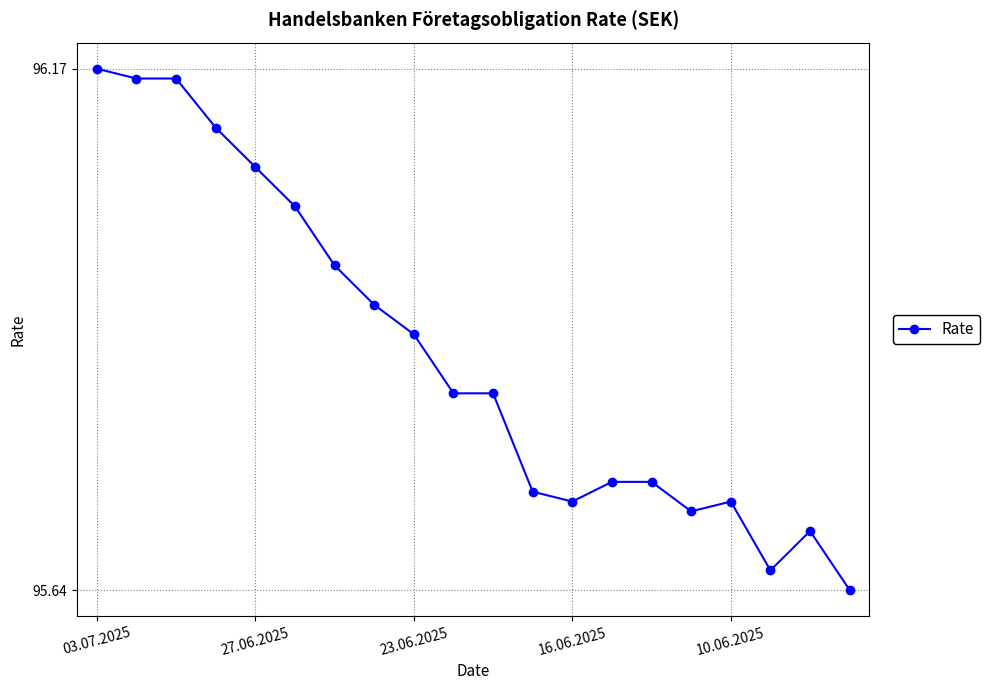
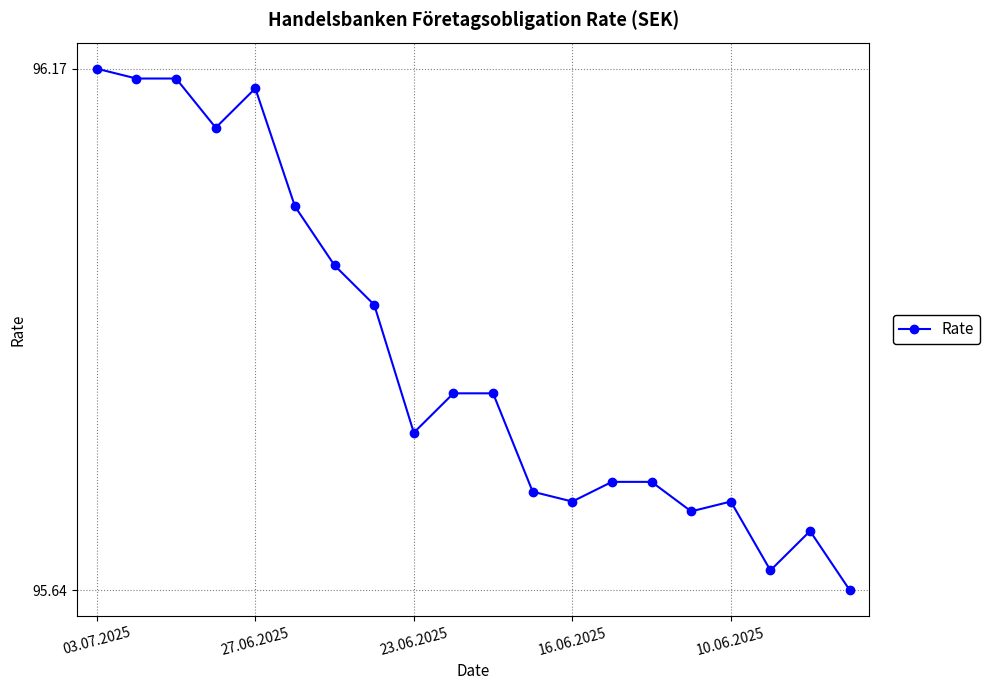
  {
    "03.07.2025": 96.17,
-   "27.06.2025": 96.07,
-   "23.06.2025": 95.9,
+   "27.06.2025": 96.15,
+   "23.06.2025": 95.8,
    "16.06.2025": 95.73,
    "10.06.2025": 95.73
  }
